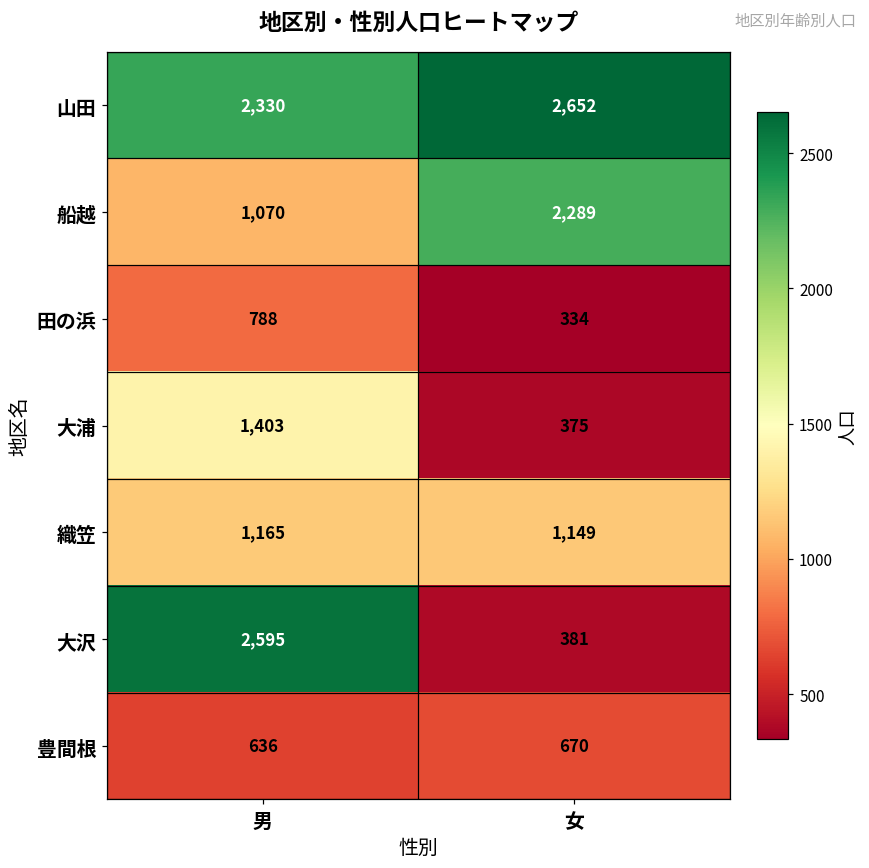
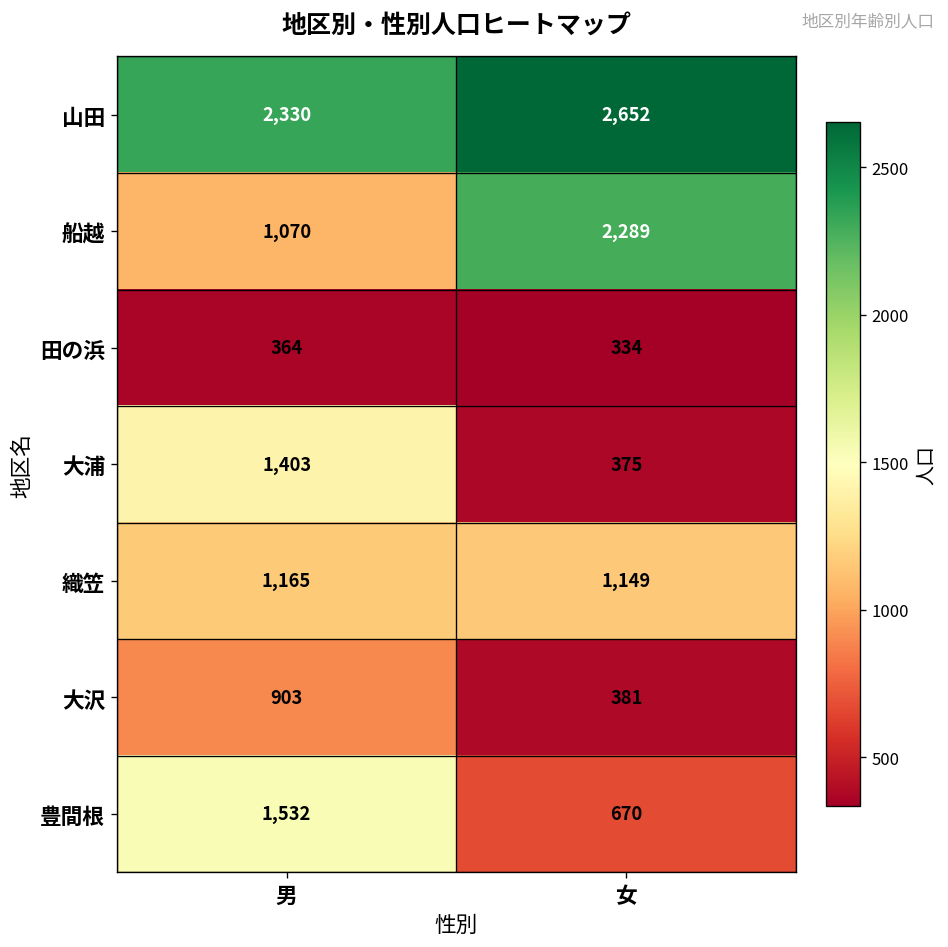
  {
    "山田": {
      "男": "2,330",
      "女": "2,652"
    },
    "船越": {
      "男": "1,070",
      "女": "2,289"
    },
    "田の浜": {
-     "男": "788",
+     "男": "364",
      "女": "334"
    },
    "大浦": {
      "男": "1,403",
      "女": "375"
    },
    "織笠": {
      "男": "1,165",
      "女": "1,149"
    },
    "大沢": {
-     "男": "2,595",
+     "男": "903",
      "女": "381"
    },
    "豊間根": {
-     "男": "636",
+     "男": "1,532",
      "女": "670"
    }
  }
